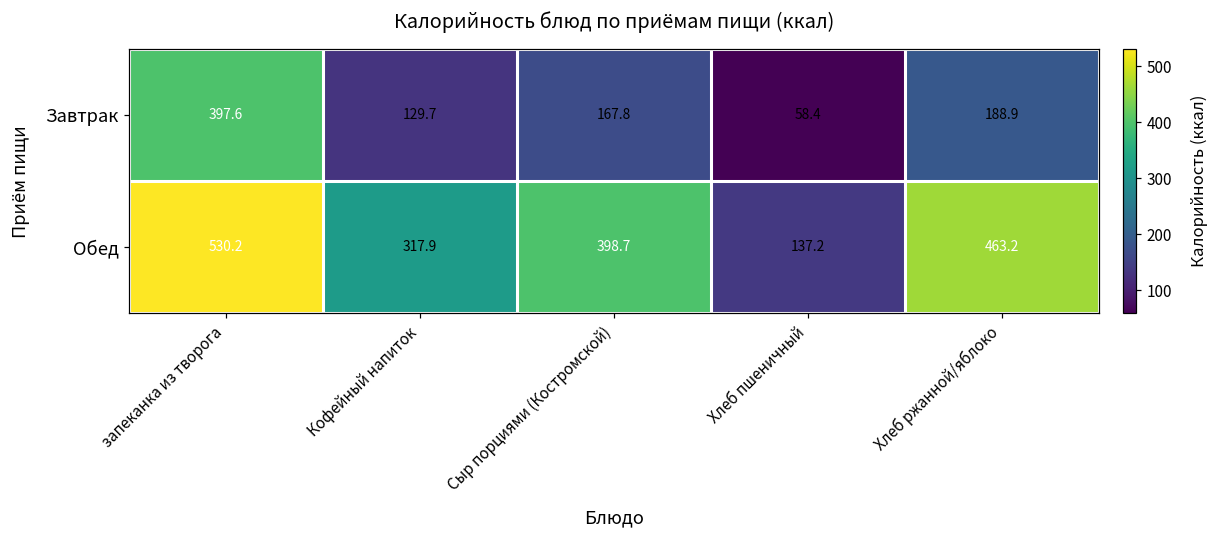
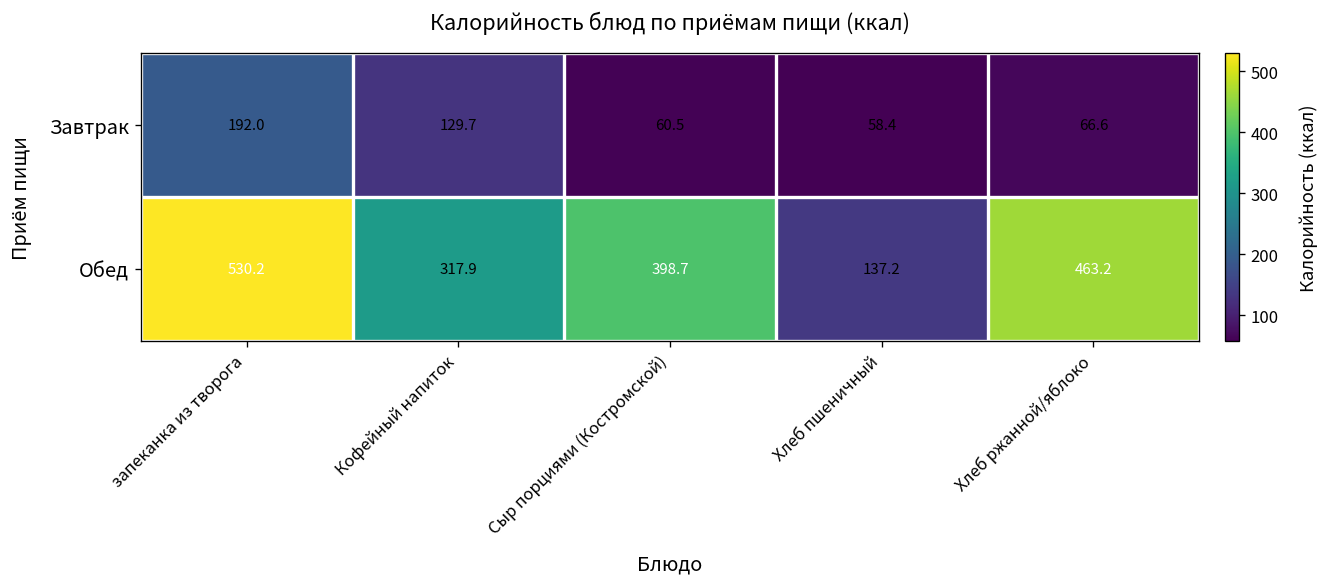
  {
    "Завтрак": {
-     "запеканка из творога": 397.6,
+     "запеканка из творога": 192.0,
      "Кофейный напиток": 129.7,
-     "Сыр порциями (Костромской)": 167.8,
+     "Сыр порциями (Костромской)": 60.5,
      "Хлеб пшеничный": 58.4,
-     "Хлеб ржанной/яблоко": 188.9
+     "Хлеб ржанной/яблоко": 66.6
    },
    "Обед": {
      "запеканка из творога": 530.2,
      "Кофейный напиток": 317.9,
      "Сыр порциями (Костромской)": 398.7,
      "Хлеб пшеничный": 137.2,
      "Хлеб ржанной/яблоко": 463.2
    }
  }
